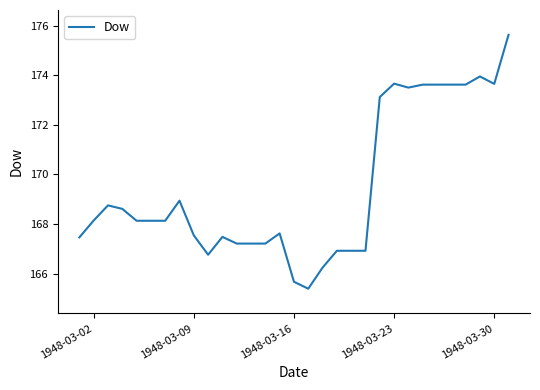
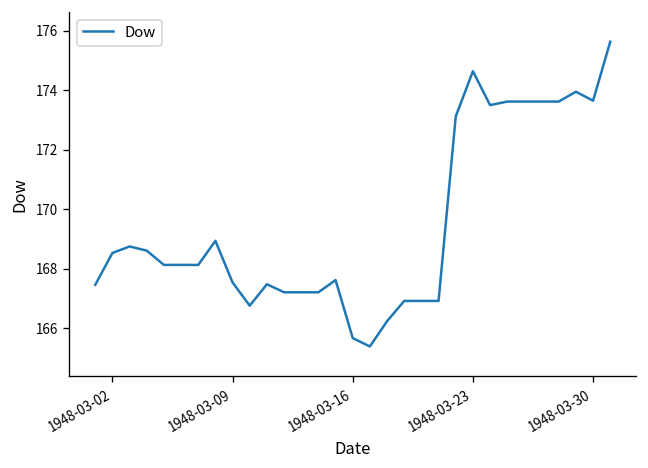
  {
-   "1948-03-02": 168.1,
+   "1948-03-02": 168.5,
    "1948-03-09": 167.5,
    "1948-03-16": 165.7,
-   "1948-03-23": 173.7,
+   "1948-03-23": 174.6,
    "1948-03-30": 173.7
  }
